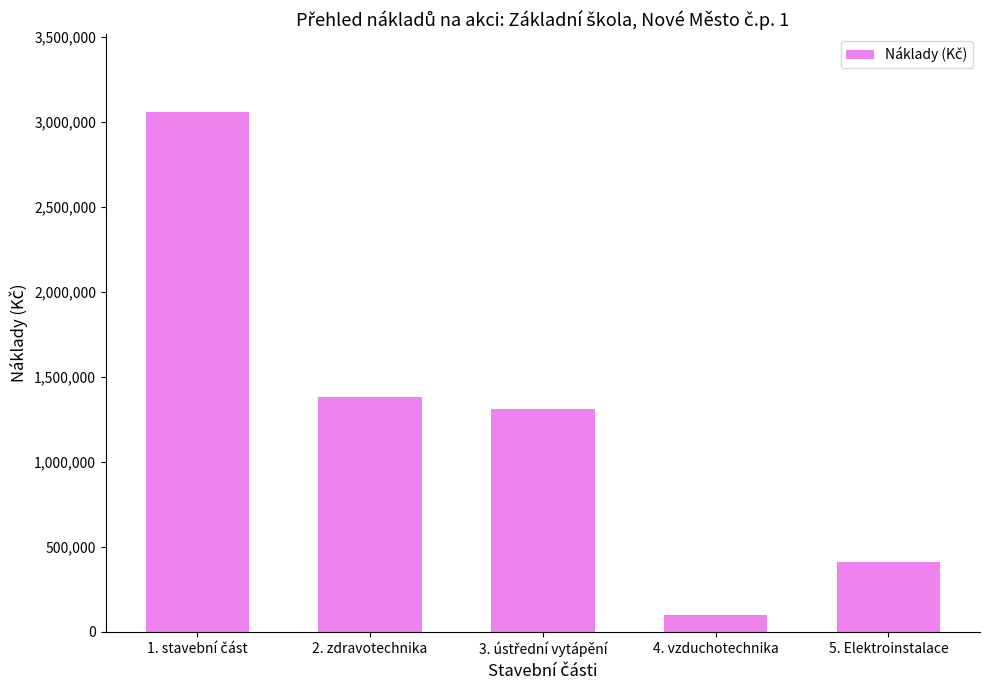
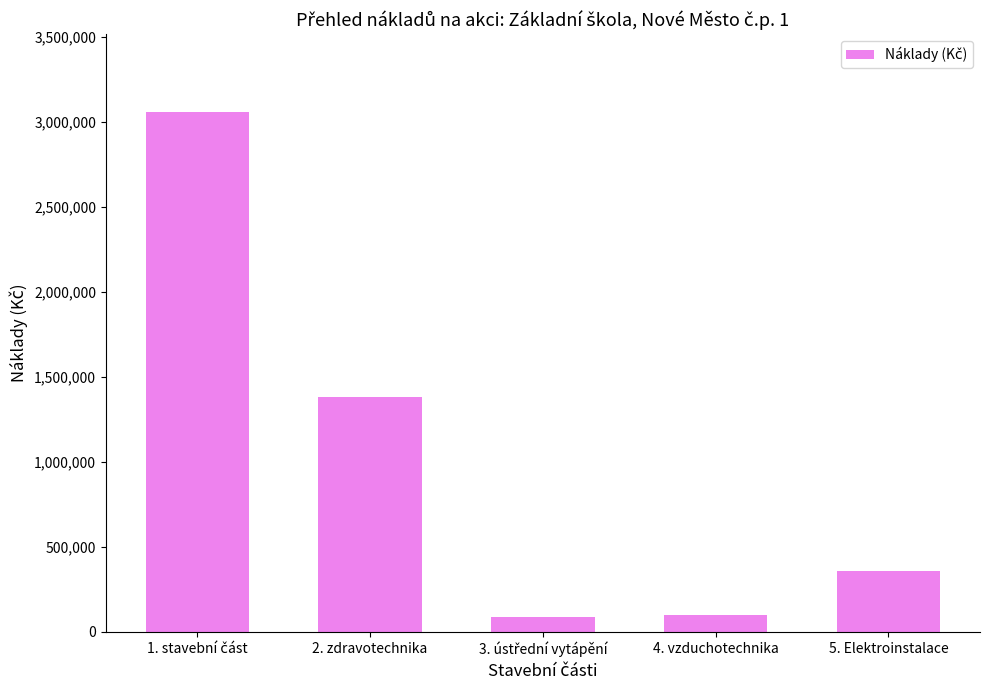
  {
    "1. stavební část": "3,060,000",
    "2. zdravotechnika": "1,380,000",
-   "3. ústřední vytápění": "1,310,000",
+   "3. ústřední vytápění": "90,000",
    "4. vzduchotechnika": "100,000",
-   "5. Elektroinstalace": "410,000"
+   "5. Elektroinstalace": "360,000"
  }
